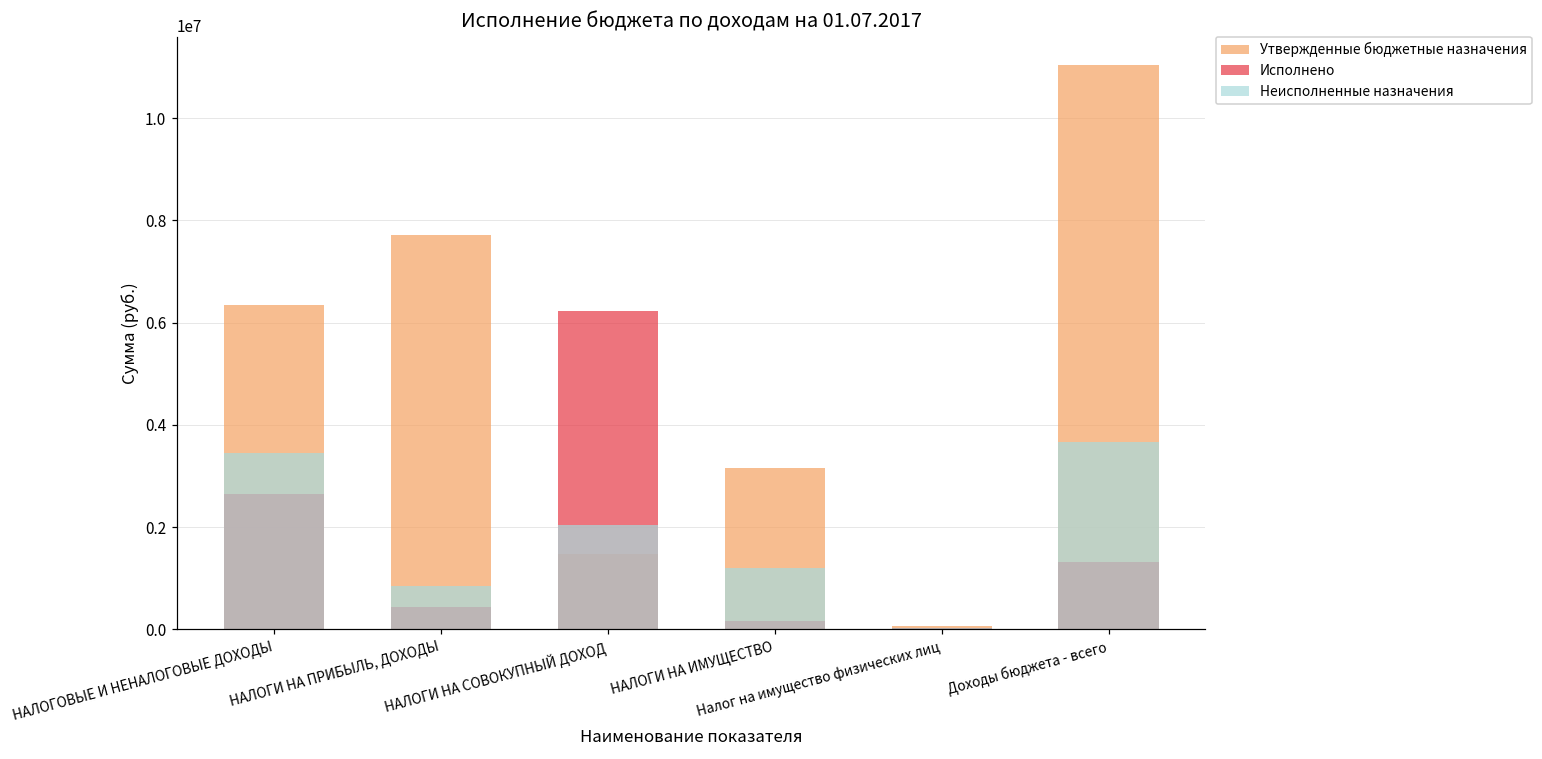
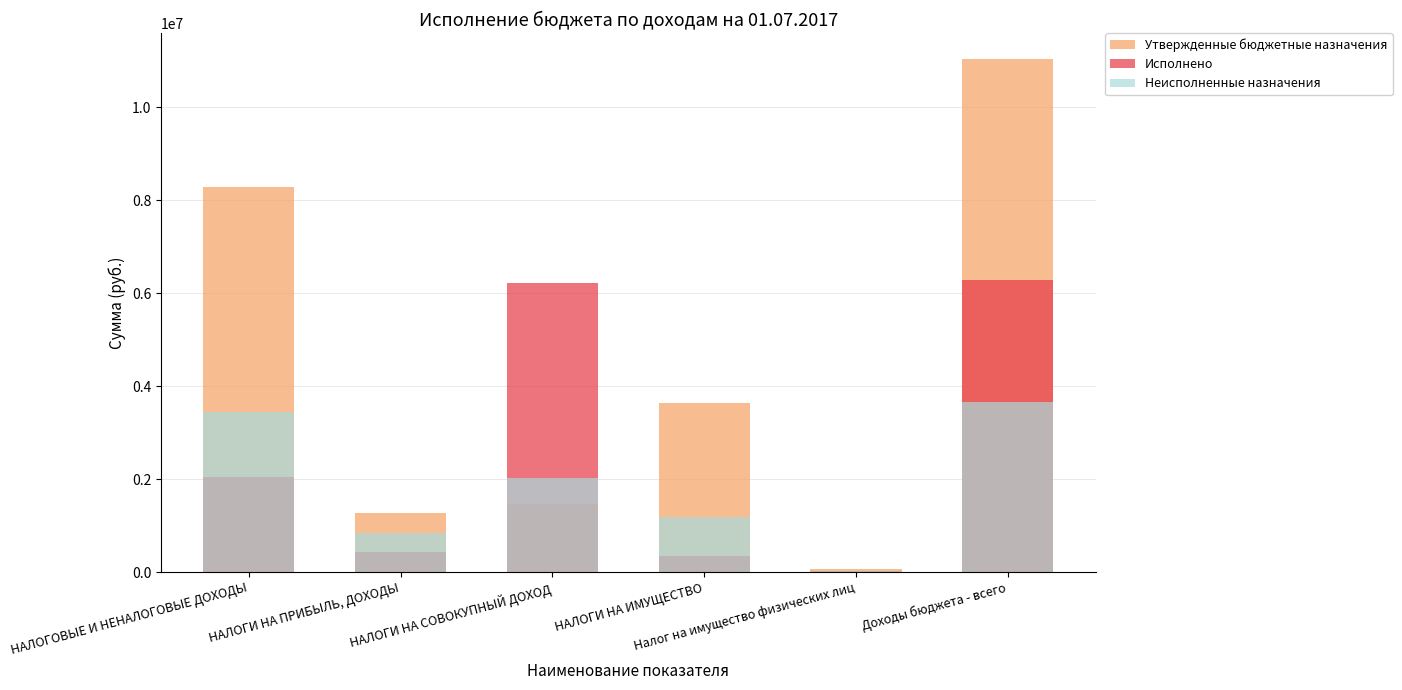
  {
    "Утвержденные бюджетные назначения": {
-     "НАЛОГОВЫЕ И НЕНАЛОГОВЫЕ ДОХОДЫ": 6300000,
-     "НАЛОГИ НА ПРИБЫЛЬ, ДОХОДЫ": 7700000,
-     "НАЛОГИ НА ИМУЩЕСТВО": 3100000,
+     "НАЛОГОВЫЕ И НЕНАЛОГОВЫЕ ДОХОДЫ": 8300000,
+     "НАЛОГИ НА ПРИБЫЛЬ, ДОХОДЫ": 1300000,
+     "НАЛОГИ НА ИМУЩЕСТВО": 3600000,
      "Налог на имущество физических лиц": 100000,
      "Доходы бюджета - всего": 11000000
    },
    "Исполнено": {
-     "НАЛОГОВЫЕ И НЕНАЛОГОВЫЕ ДОХОДЫ": 2700000,
+     "НАЛОГОВЫЕ И НЕНАЛОГОВЫЕ ДОХОДЫ": 2100000,
      "НАЛОГИ НА СОВОКУПНЫЙ ДОХОД": 6200000,
-     "НАЛОГИ НА ИМУЩЕСТВО": 200000,
-     "Доходы бюджета - всего": 1300000
+     "НАЛОГИ НА ИМУЩЕСТВО": 300000,
+     "Доходы бюджета - всего": 6300000
    }
  }
